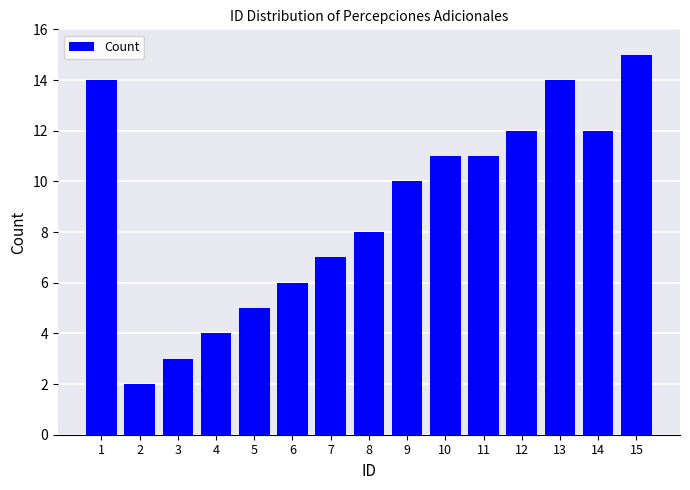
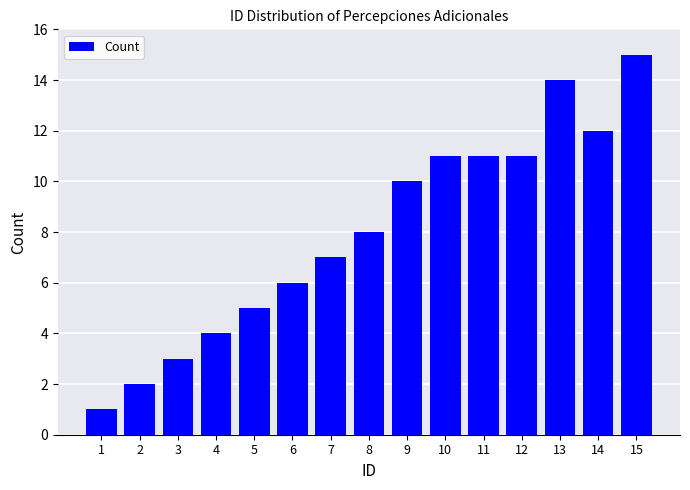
  {
-   "1": 14,
+   "1": 1,
    "2": 2,
    "3": 3,
    "4": 4,
    "5": 5,
    "6": 6,
    "7": 7,
    "8": 8,
    "9": 10,
    "10": 11,
    "11": 11,
-   "12": 12,
+   "12": 11,
    "13": 14,
    "14": 12,
    "15": 15
  }
